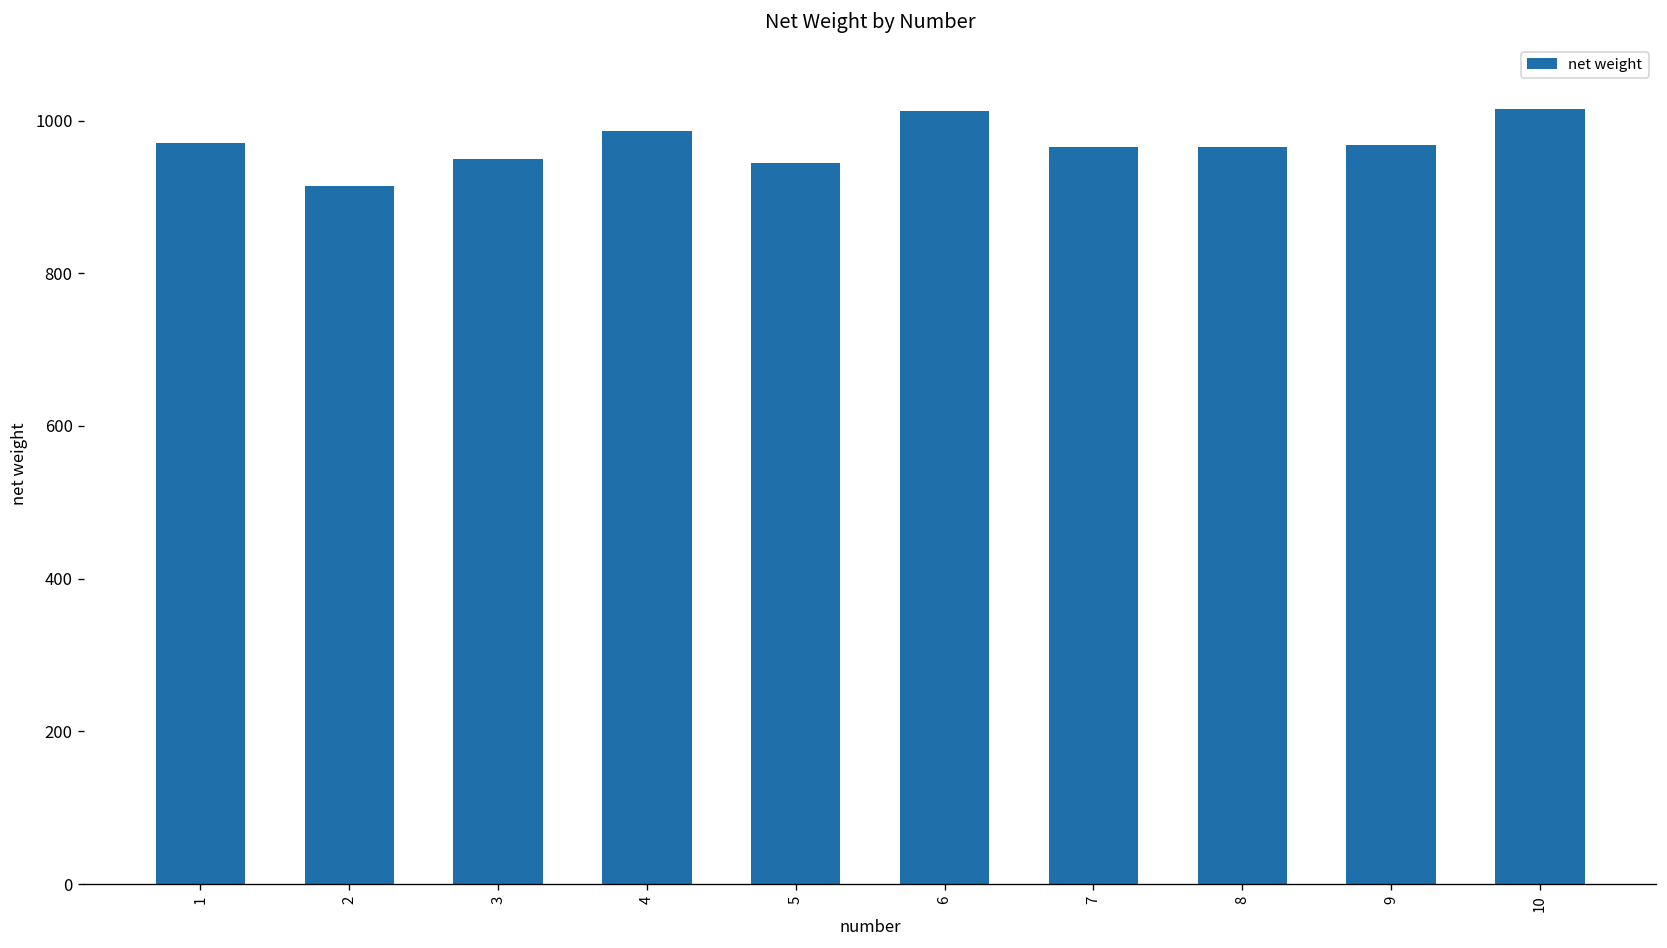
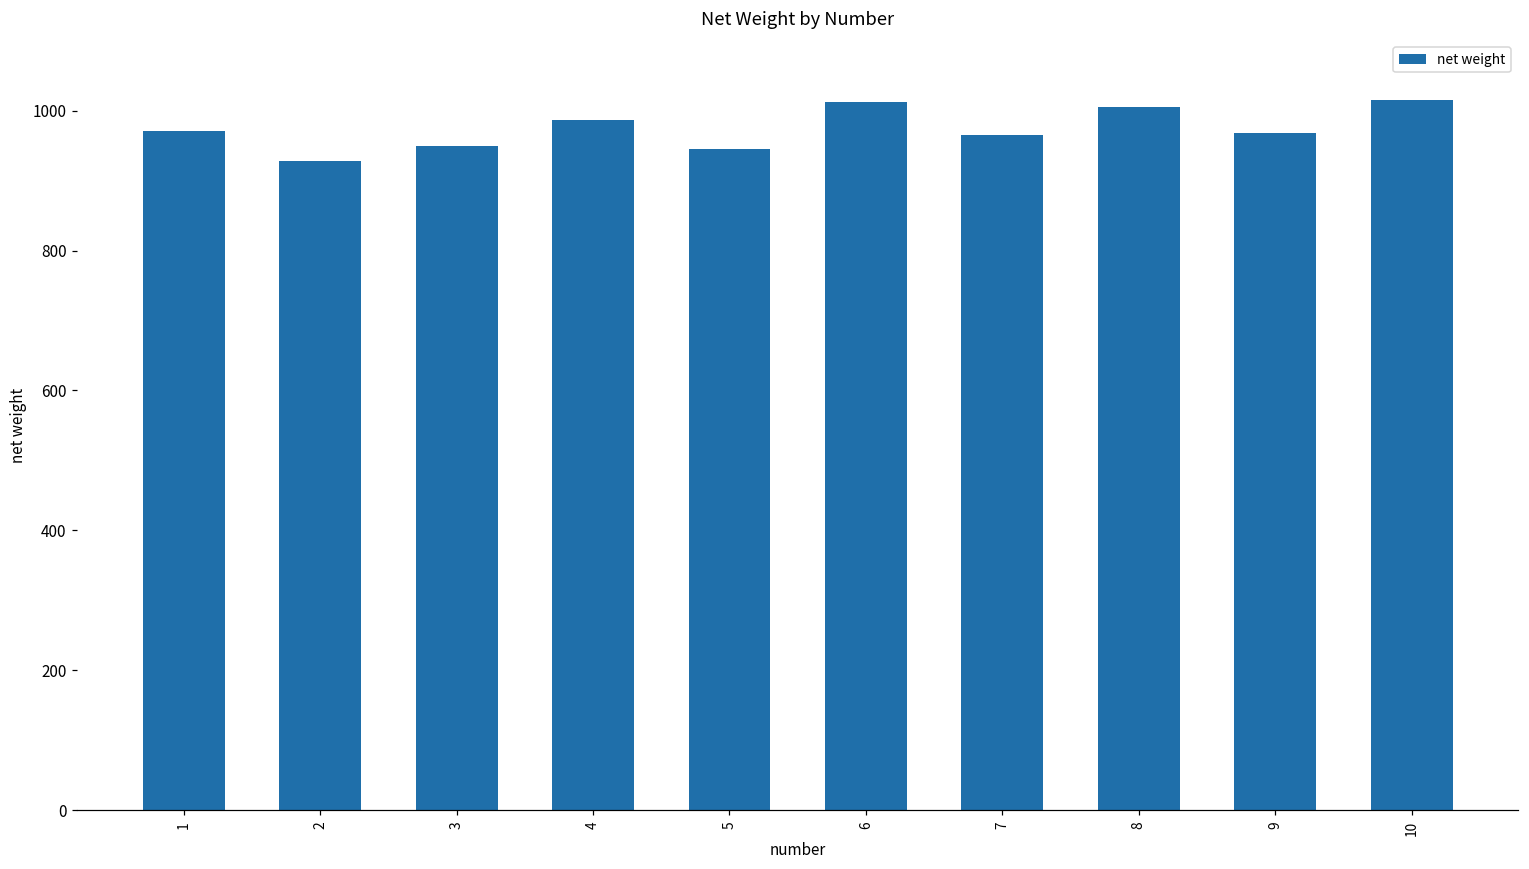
  {
    "1": 970,
-   "2": 920,
+   "2": 930,
    "3": 950,
    "4": 990,
    "5": 950,
    "6": 1010,
    "7": 970,
-   "8": 970,
+   "8": 1010,
    "9": 970,
    "10": 1020
  }
